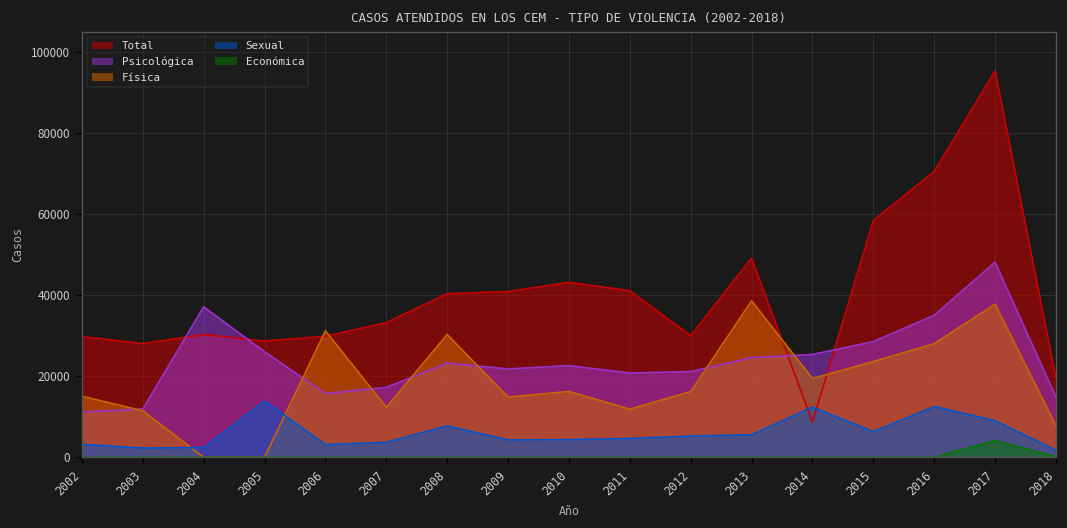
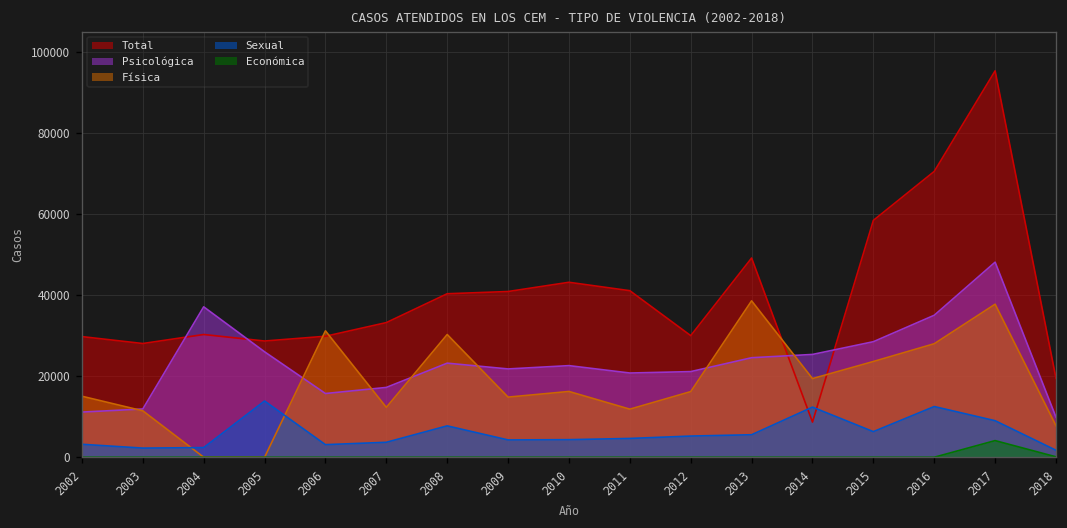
  {
    "Total": {
      "2002": 30000,
      "2003": 28000,
      "2004": 30000,
      "2005": 29000,
      "2006": 30000,
      "2007": 33000,
      "2008": 40000,
      "2009": 41000,
      "2010": 43000,
      "2011": 41000,
      "2012": 30000,
      "2013": 49000,
      "2014": 9000,
      "2015": 58000,
      "2016": 71000,
      "2017": 95000,
      "2018": 19000
    },
    "Psicológica": {
      "2002": 11000,
      "2004": 37000,
      "2005": 26000,
      "2006": 16000,
      "2007": 17000,
      "2008": 23000,
      "2009": 22000,
      "2010": 23000,
      "2011": 21000,
      "2012": 21000,
      "2013": 25000,
      "2014": 25000,
      "2015": 28000,
      "2016": 35000,
      "2017": 48000,
-     "2018": 15000
+     "2018": 10000
    },
    "Física": {
      "2002": 15000,
      "2006": 31000,
      "2007": 12000,
      "2008": 30000,
      "2009": 15000,
      "2010": 16000,
      "2011": 12000,
      "2012": 16000,
      "2013": 39000,
      "2014": 19000,
      "2015": 24000,
      "2016": 28000,
      "2017": 38000,
      "2018": 8000
    },
    "Sexual": {
      "2002": 3000,
      "2003": 2000,
      "2004": 2000,
      "2005": 14000,
      "2006": 3000,
      "2007": 4000,
      "2008": 8000,
      "2009": 4000,
      "2010": 4000,
      "2011": 5000,
      "2012": 5000,
      "2013": 6000,
      "2014": 12000,
      "2015": 6000,
      "2016": 13000,
      "2017": 9000,
      "2018": 2000
    },
    "Económica": {
      "2002": 0,
      "2003": 0,
      "2006": 0,
      "2007": 0,
      "2008": 0,
      "2009": 0,
      "2010": 0,
      "2011": 0,
      "2012": 0,
      "2013": 0,
      "2014": 0,
      "2015": 0,
      "2016": 0,
      "2017": 4000,
      "2018": 0
    }
  }
